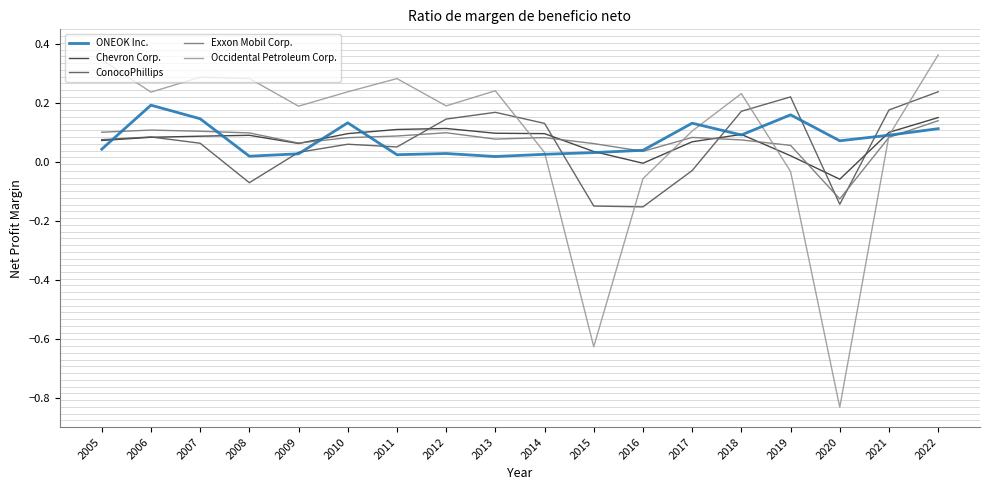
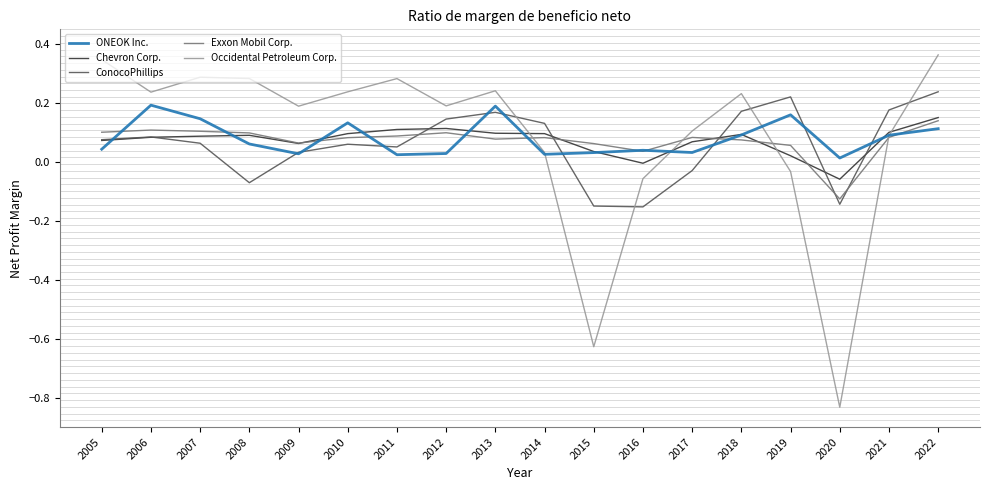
  {
    "ONEOK Inc.": {
      "2005": 0.04,
      "2006": 0.19,
      "2007": 0.15,
-     "2008": 0.02,
+     "2008": 0.06,
      "2010": 0.13,
      "2011": 0.02,
      "2012": 0.03,
-     "2013": 0.02,
-     "2017": 0.13,
+     "2013": 0.19,
+     "2017": 0.03,
      "2019": 0.16,
-     "2020": 0.07,
+     "2020": 0.01,
      "2022": 0.11
    }
  }
